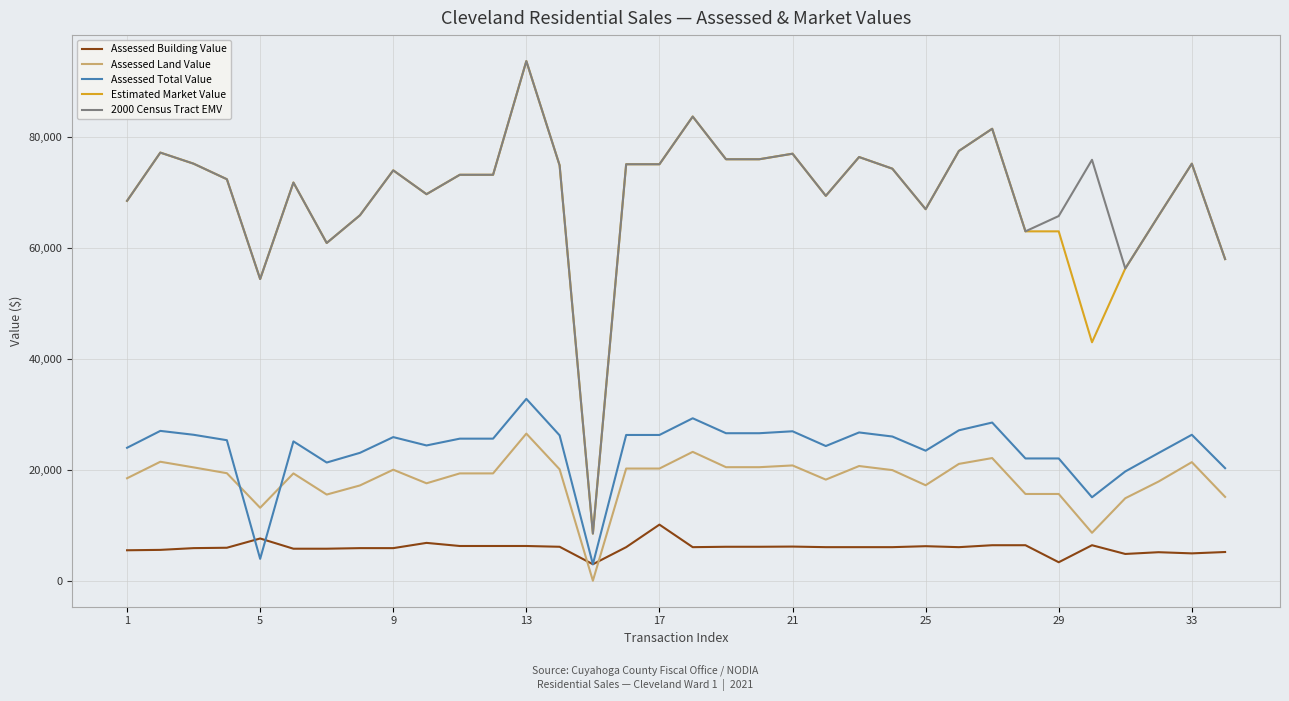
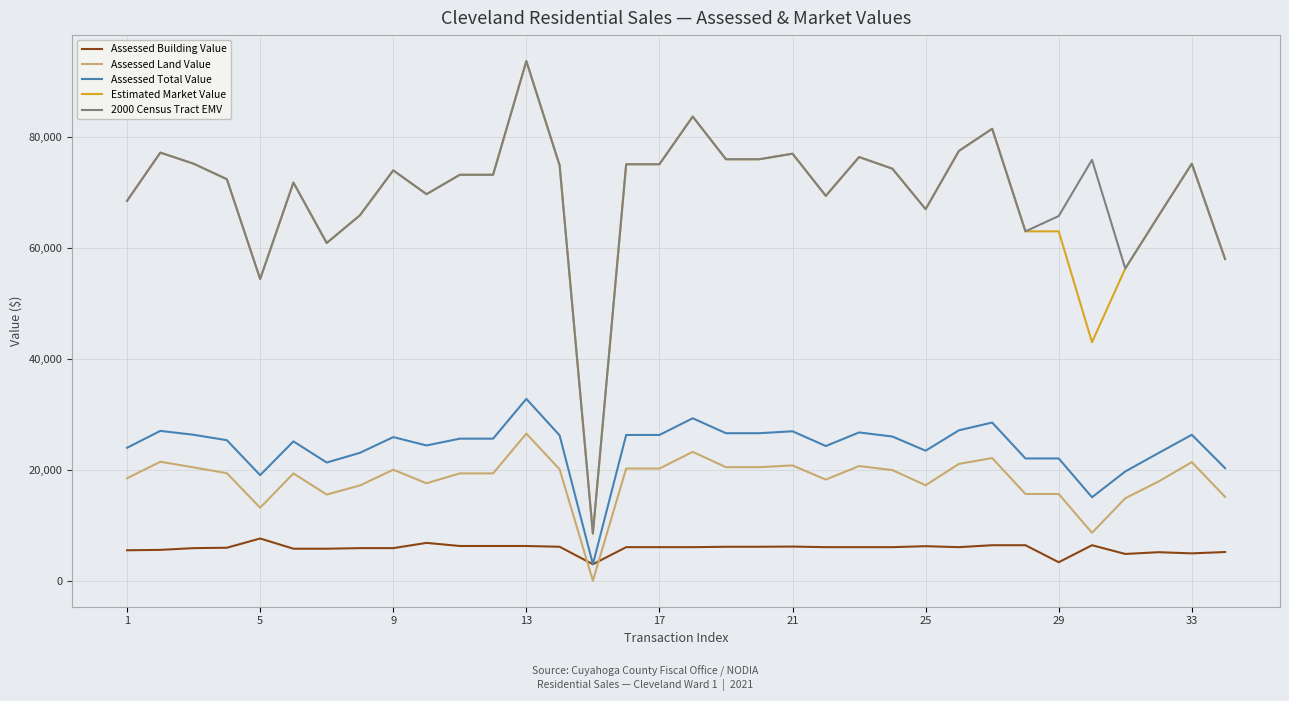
  {
    "Assessed Building Value": {
      "1": "5,000",
      "5": "8,000",
      "9": "6,000",
      "13": "6,000",
-     "17": "10,000",
+     "17": "6,000",
      "21": "6,000",
      "25": "6,000",
      "29": "3,000",
      "33": "5,000"
    },
    "Assessed Land Value": {
      "1": "18,000",
      "5": "13,000",
      "9": "20,000",
      "13": "27,000",
      "17": "20,000",
      "21": "21,000",
      "25": "17,000",
      "29": "16,000",
      "33": "21,000"
    },
    "Assessed Total Value": {
      "1": "24,000",
-     "5": "4,000",
+     "5": "19,000",
      "9": "26,000",
      "13": "33,000",
      "17": "26,000",
      "21": "27,000",
      "25": "23,000",
      "29": "22,000",
      "33": "26,000"
    },
    "Estimated Market Value": {
      "29": "63,000"
    },
    "2000 Census Tract EMV": {
      "29": "66,000"
    }
  }
